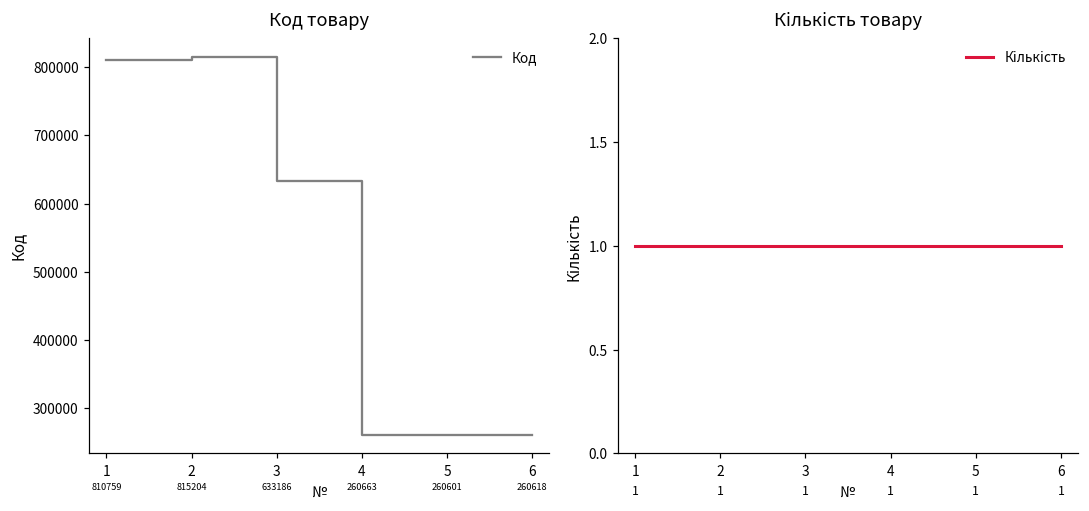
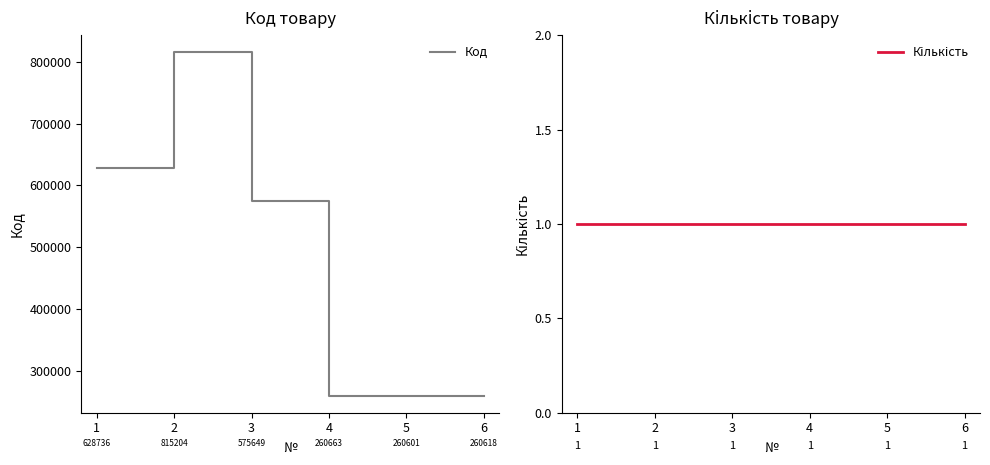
  {
    "Код товару": {
-     "1": 810759,
-     "3": 633186
+     "1": 628736,
+     "3": 575649
    },
    "Кількість товару": {
      "1": 1.00,
      "2": 1.00,
      "3": 1.00,
      "4": 1.00,
      "5": 1.00,
      "6": 1.00
    }
  }
